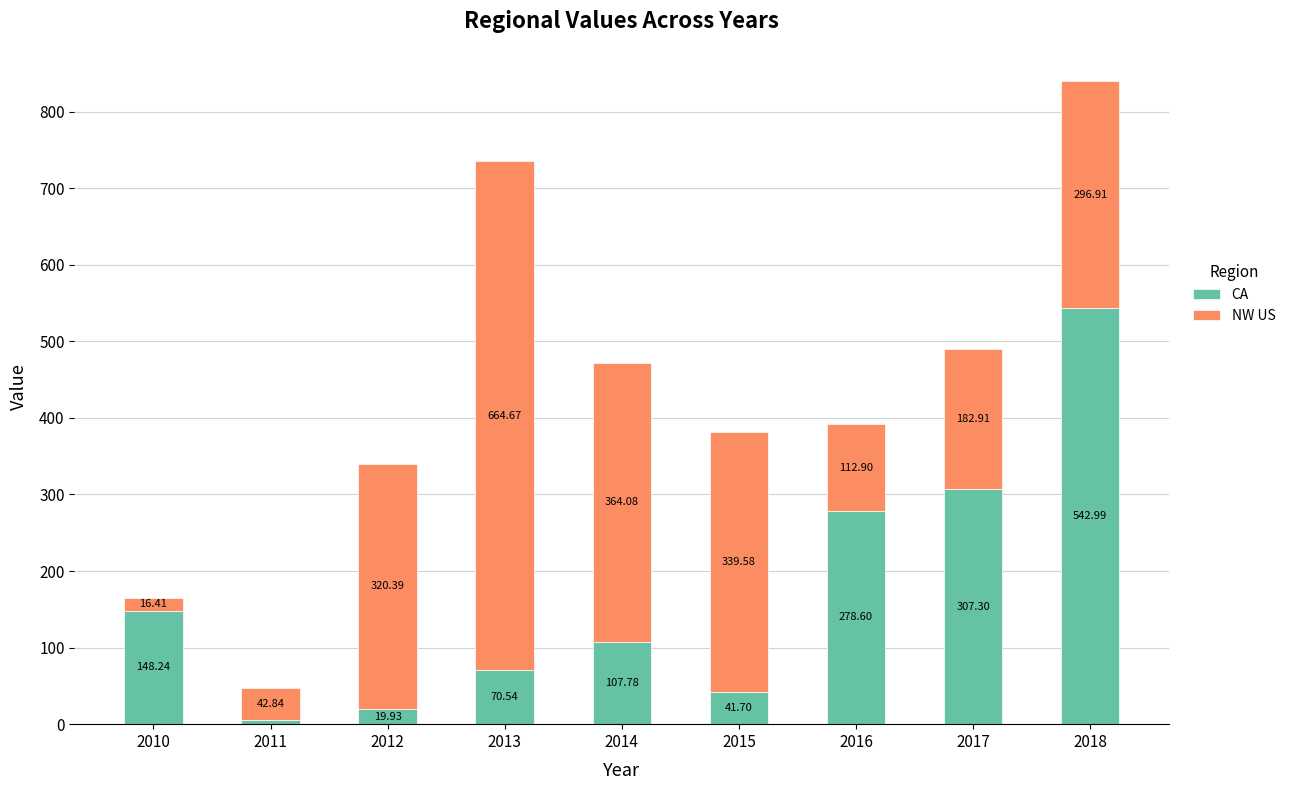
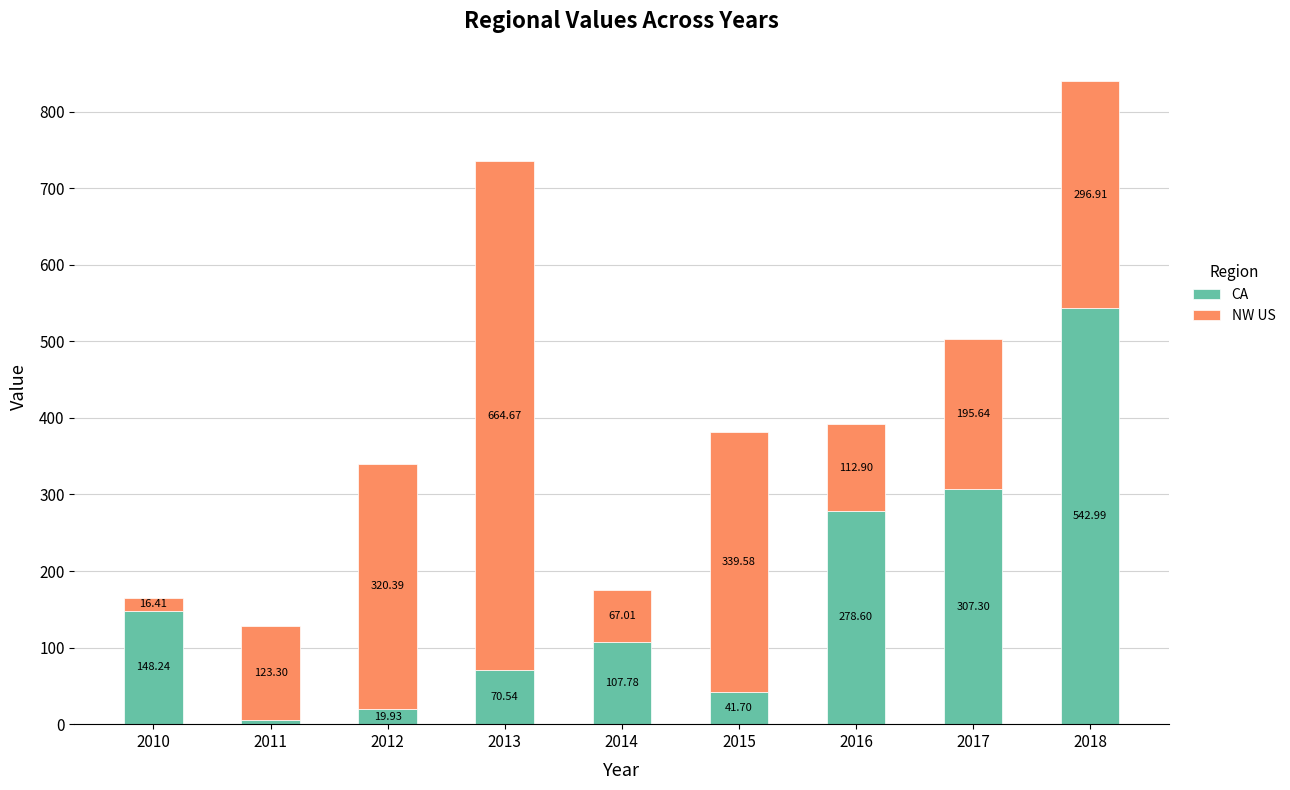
  {
    "CA": {
      "2010": 148.24,
      "2012": 19.93,
      "2013": 70.54,
      "2014": 107.78,
      "2015": 41.70,
      "2016": 278.60,
      "2017": 307.30,
      "2018": 542.99
    },
    "NW US": {
      "2010": 16.41,
-     "2011": 42.84,
+     "2011": 123.30,
      "2012": 320.39,
      "2013": 664.67,
-     "2014": 364.08,
+     "2014": 67.01,
      "2015": 339.58,
      "2016": 112.90,
-     "2017": 182.91,
+     "2017": 195.64,
      "2018": 296.91
    }
  }
